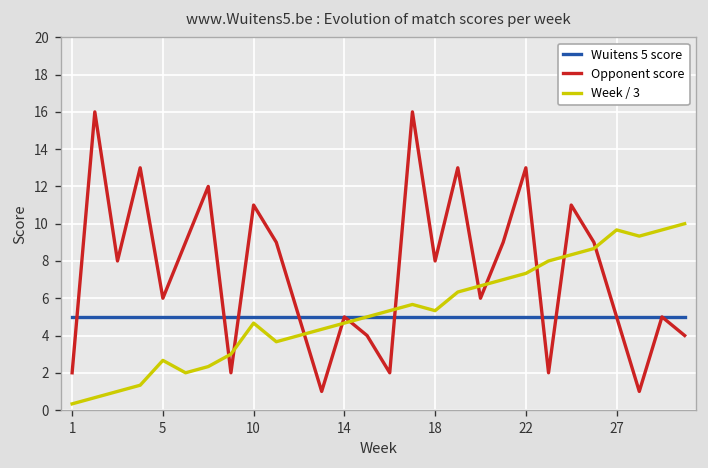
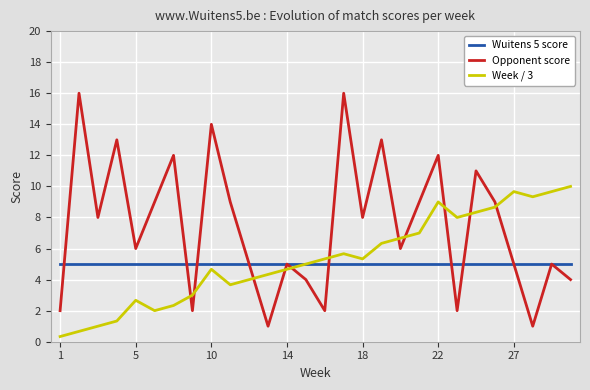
  {
    "Wuitens 5 score": {
      "1": 5.0,
      "5": 5.0,
      "10": 5.0,
      "18": 5.0,
      "22": 5.0
    },
    "Opponent score": {
      "1": 2,
      "5": 6,
-     "10": 11,
+     "10": 14,
      "18": 8,
-     "22": 13
+     "22": 12
    },
    "Week / 3": {
      "1": 0.3,
      "5": 2.7,
      "10": 4.7,
      "14": 4.7,
      "18": 5.3,
-     "22": 7.3,
+     "22": 9.0,
      "27": 9.7
    }
  }
